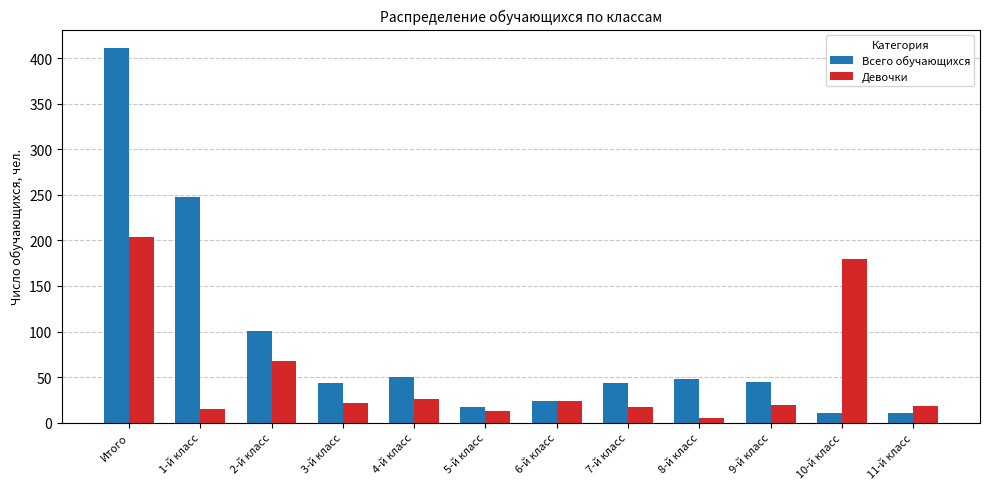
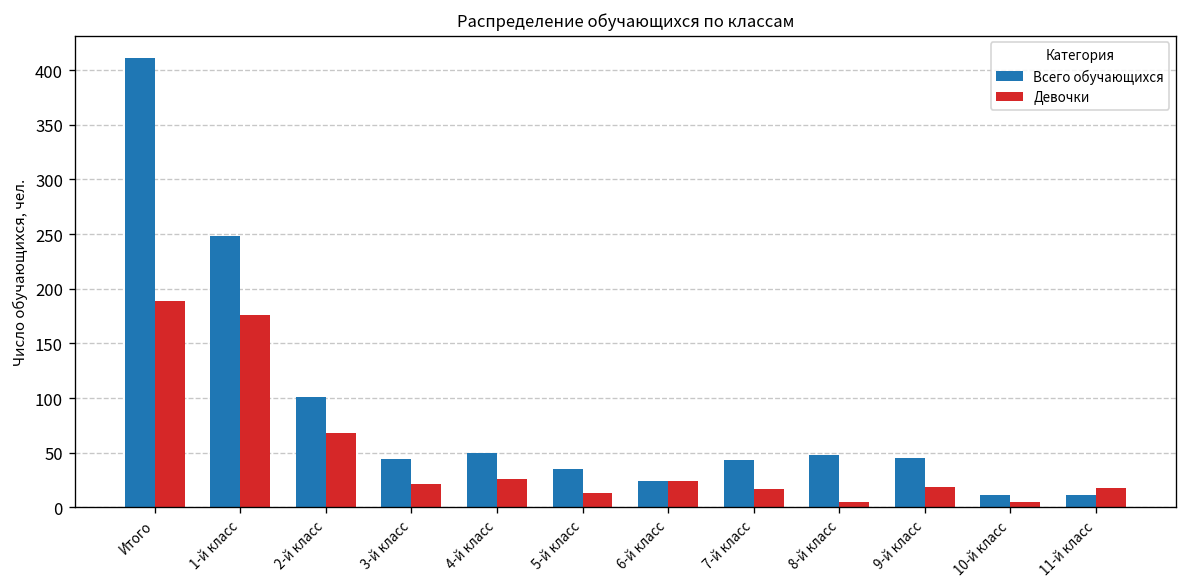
  {
    "Всего обучающихся": {
      "Итого": 410,
      "1-й класс": 250,
      "2-й класс": 100,
      "3-й класс": 40,
      "4-й класс": 50,
-     "5-й класс": 20,
+     "5-й класс": 40,
      "6-й класс": 20,
      "7-й класс": 40,
      "8-й класс": 50,
      "9-й класс": 50,
      "10-й класс": 10,
      "11-й класс": 10
    },
    "Девочки": {
-     "Итого": 200,
-     "1-й класс": 20,
+     "Итого": 190,
+     "1-й класс": 180,
      "2-й класс": 70,
      "3-й класс": 20,
      "4-й класс": 30,
      "5-й класс": 10,
      "6-й класс": 20,
      "7-й класс": 20,
      "8-й класс": 10,
      "9-й класс": 20,
-     "10-й класс": 180,
+     "10-й класс": 10,
      "11-й класс": 20
    }
  }
